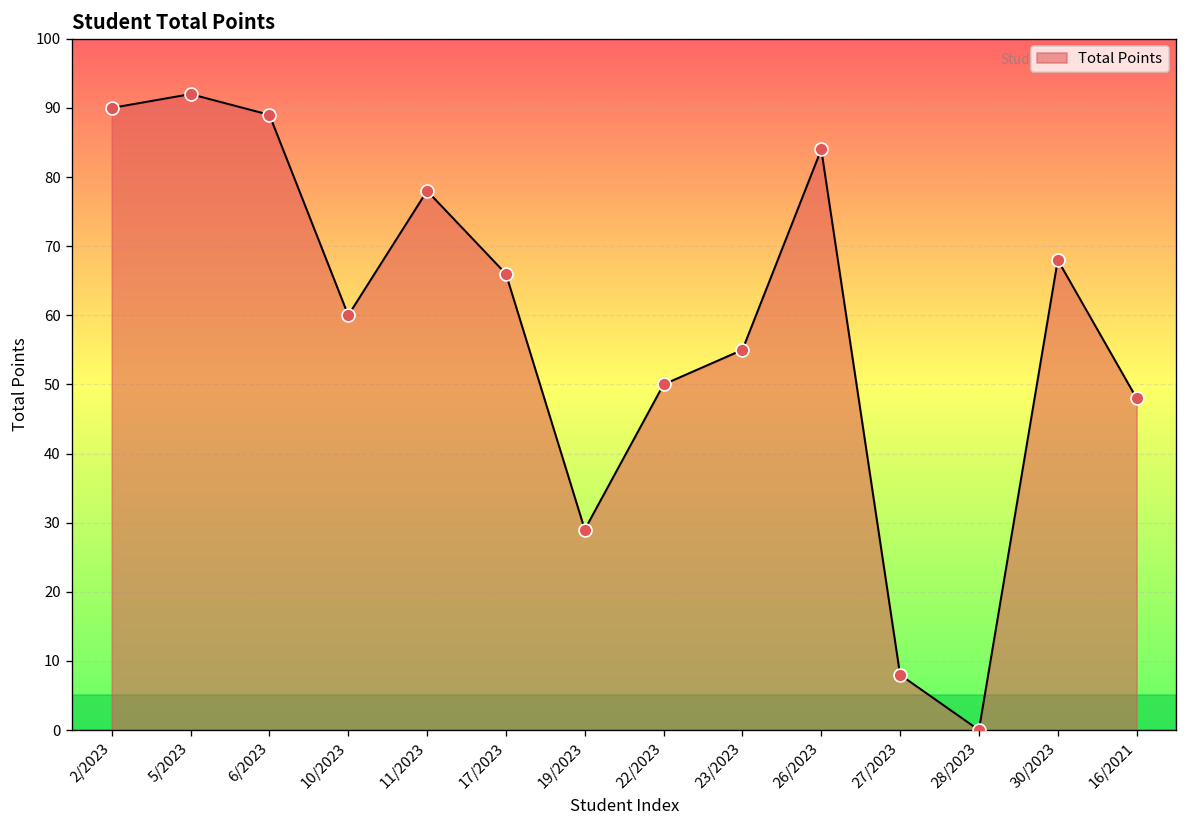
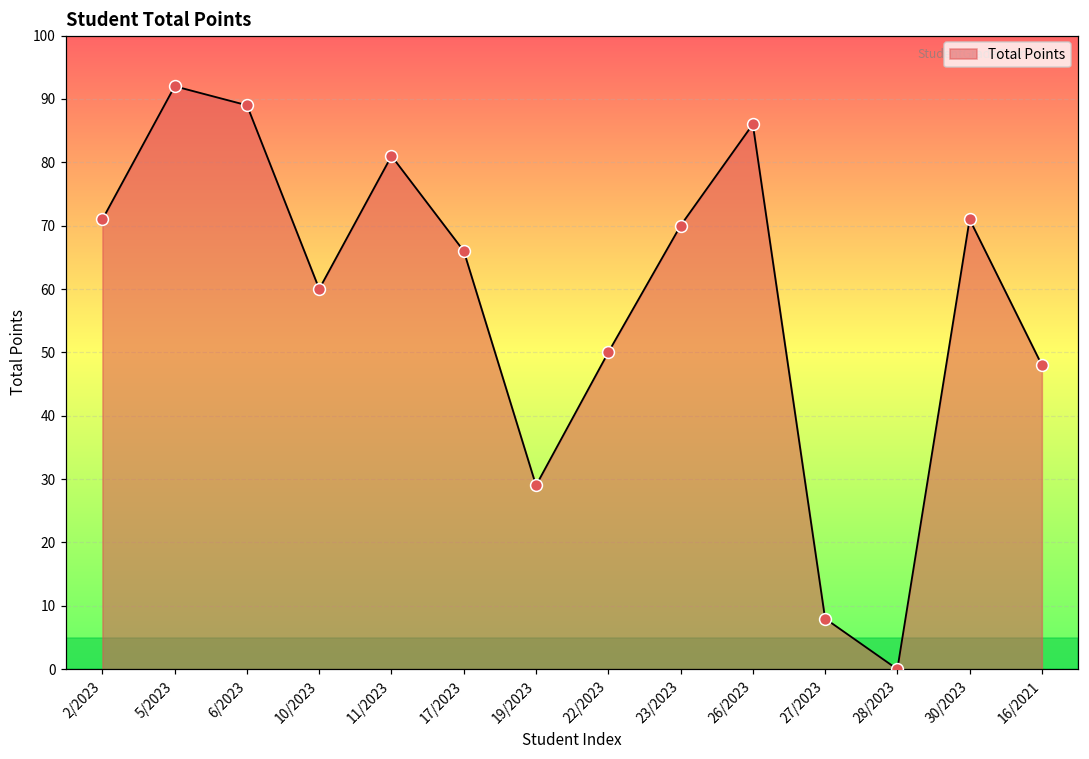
  {
-   "2/2023": 90,
+   "2/2023": 71,
    "5/2023": 92,
    "6/2023": 89,
    "10/2023": 60,
-   "11/2023": 78,
+   "11/2023": 81,
    "17/2023": 66,
    "19/2023": 29,
    "22/2023": 50,
-   "23/2023": 55,
-   "26/2023": 84,
+   "23/2023": 70,
+   "26/2023": 86,
    "27/2023": 8,
-   "30/2023": 68,
+   "30/2023": 71,
    "16/2021": 48
  }
